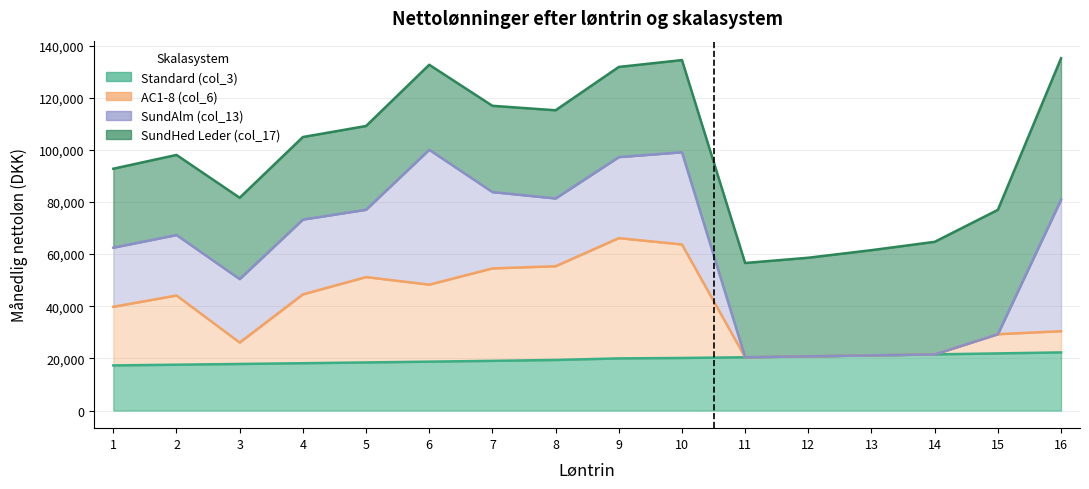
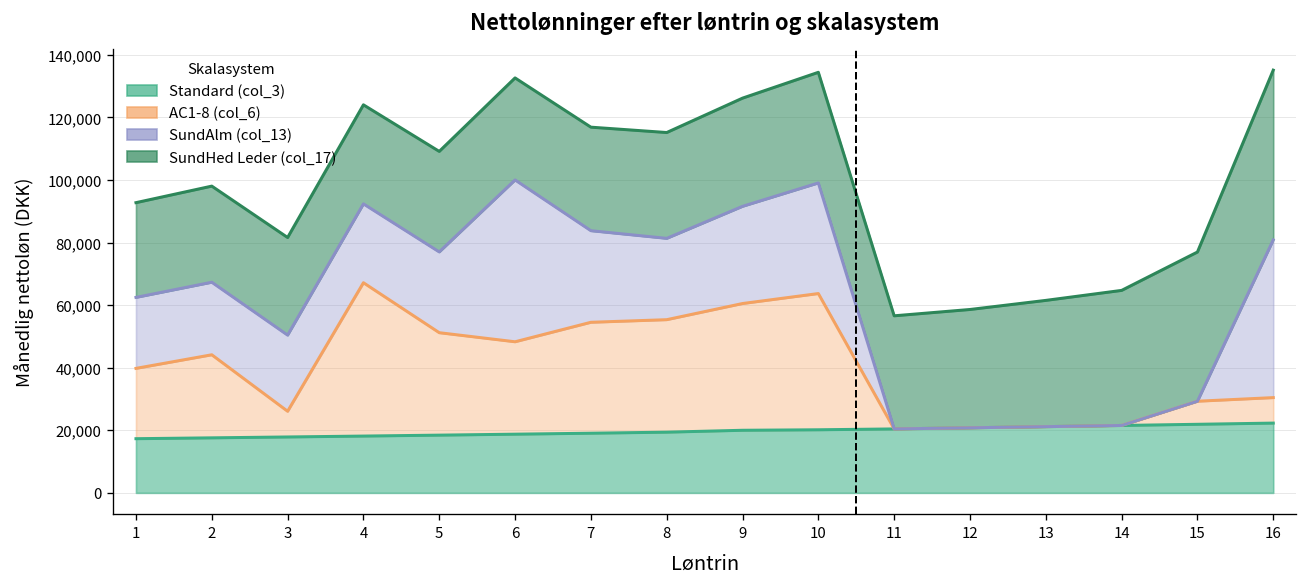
  {
    "AC1-8 (col_6)": {
      "1": "22,000",
      "2": "27,000",
      "3": "8,000",
-     "4": "26,000",
+     "4": "49,000",
      "5": "33,000",
      "6": "30,000",
      "7": "35,000",
      "8": "36,000",
-     "9": "46,000",
+     "9": "41,000",
      "10": "44,000",
      "16": "8,000"
    },
    "SundAlm (col_13)": {
      "1": "23,000",
      "2": "23,000",
      "3": "24,000",
-     "4": "29,000",
+     "4": "25,000",
      "5": "26,000",
      "6": "52,000",
      "7": "29,000",
      "8": "26,000",
      "9": "31,000",
      "10": "35,000",
      "16": "50,000"
    }
  }
